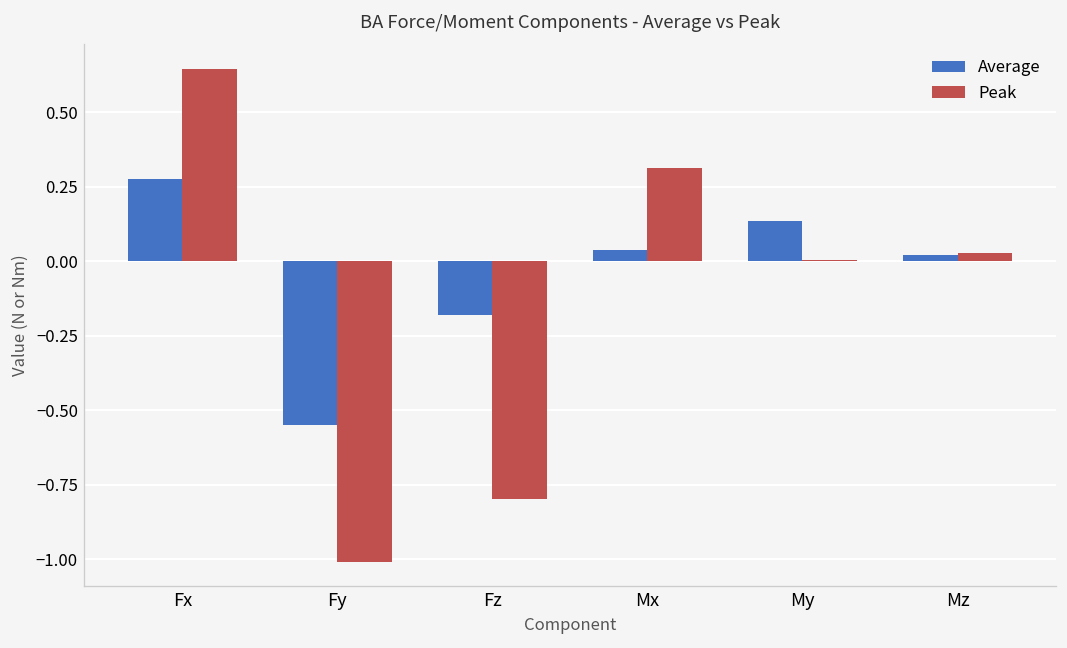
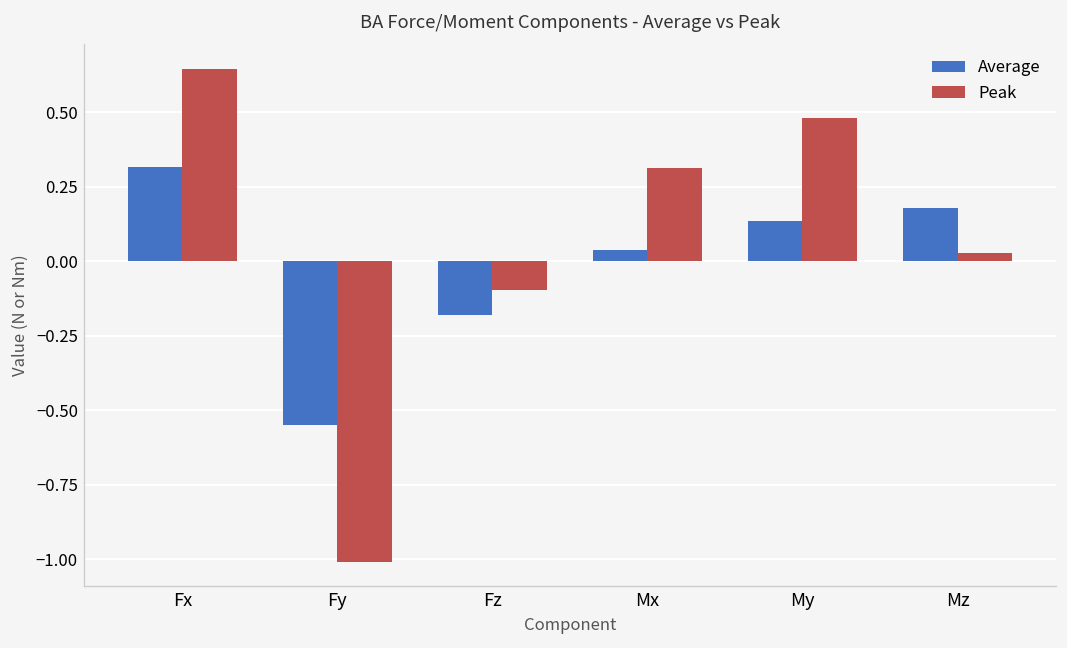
  {
    "Average": {
-     "Fx": 0.28,
+     "Fx": 0.32,
      "Fy": -0.55,
      "Fz": -0.18,
      "Mx": 0.04,
      "My": 0.14,
-     "Mz": 0.02
+     "Mz": 0.18
    },
    "Peak": {
      "Fx": 0.65,
      "Fy": -1.01,
-     "Fz": -0.80,
+     "Fz": -0.10,
      "Mx": 0.31,
-     "My": 0.00,
+     "My": 0.48,
      "Mz": 0.03
    }
  }
